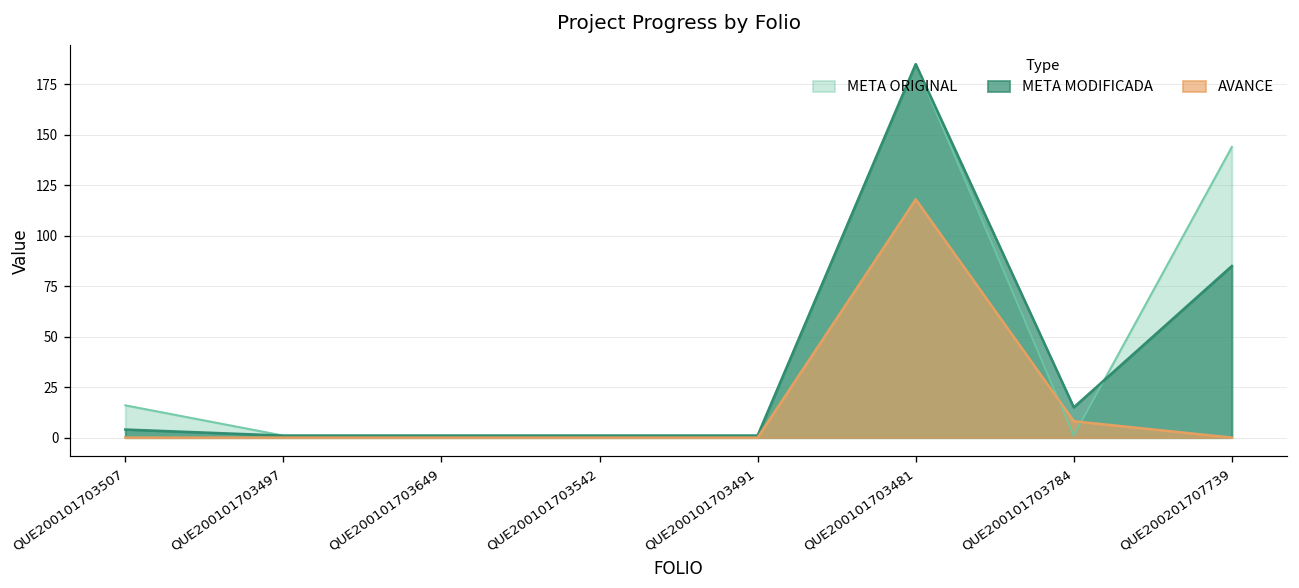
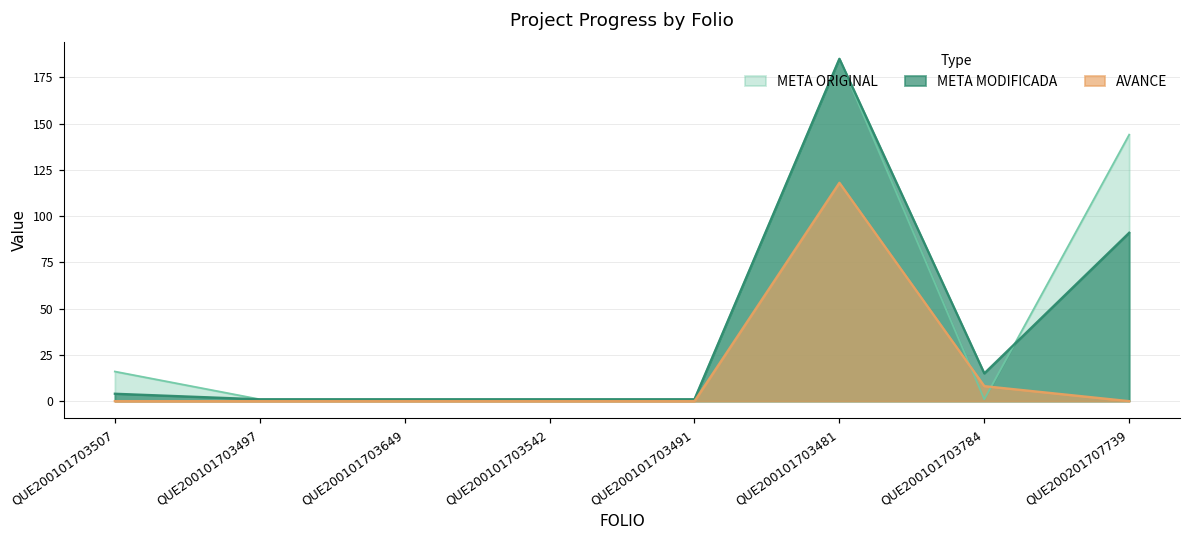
  {
    "META ORIGINAL": {
      "QUE200101703507": 16,
      "QUE200101703784": 1,
      "QUE200201707739": 144
    },
    "META MODIFICADA": {
      "QUE200101703507": 4,
      "QUE200101703784": 15,
-     "QUE200201707739": 85
+     "QUE200201707739": 91
    },
    "AVANCE": {
      "QUE200101703507": 0,
      "QUE200101703481": 118,
      "QUE200101703784": 8,
      "QUE200201707739": 0
    }
  }
